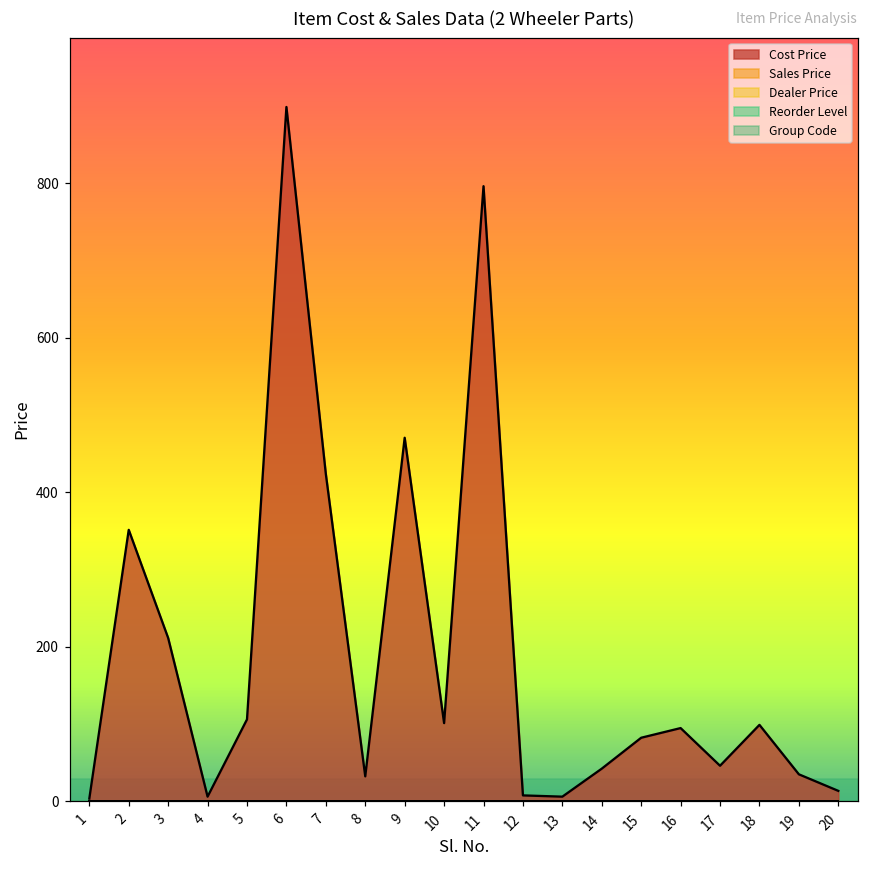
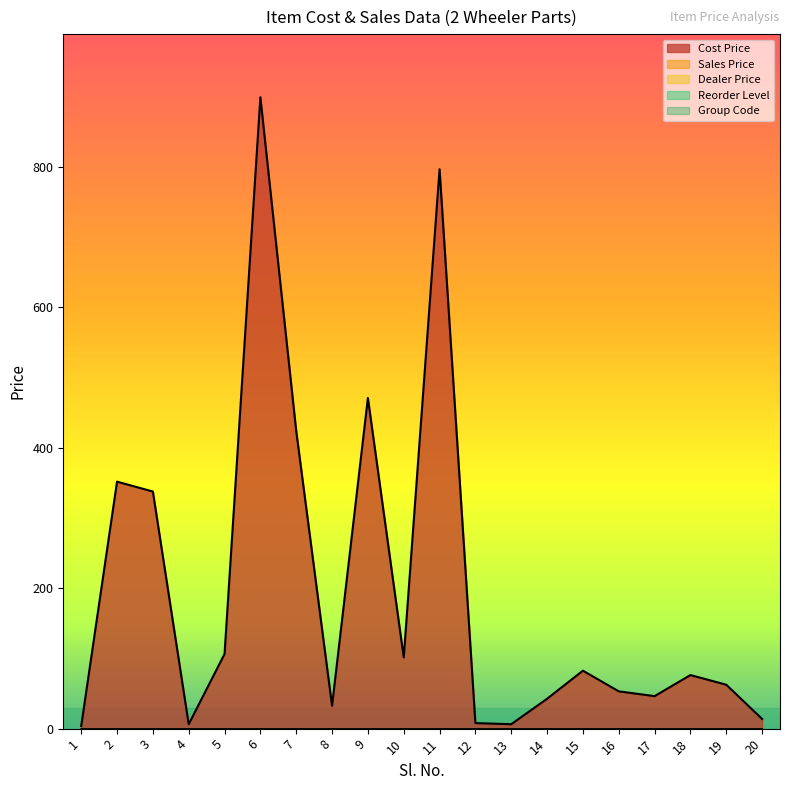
  {
    "Cost Price": {
      "2": 350,
-     "3": 210,
+     "3": 340,
      "5": 110,
      "6": 900,
      "7": 420,
      "8": 30,
      "9": 470,
      "10": 100,
      "11": 800,
      "14": 40,
      "15": 80,
-     "16": 100,
+     "16": 50,
      "17": 50,
-     "18": 100,
-     "19": 40
+     "18": 80,
+     "19": 60
    }
  }
